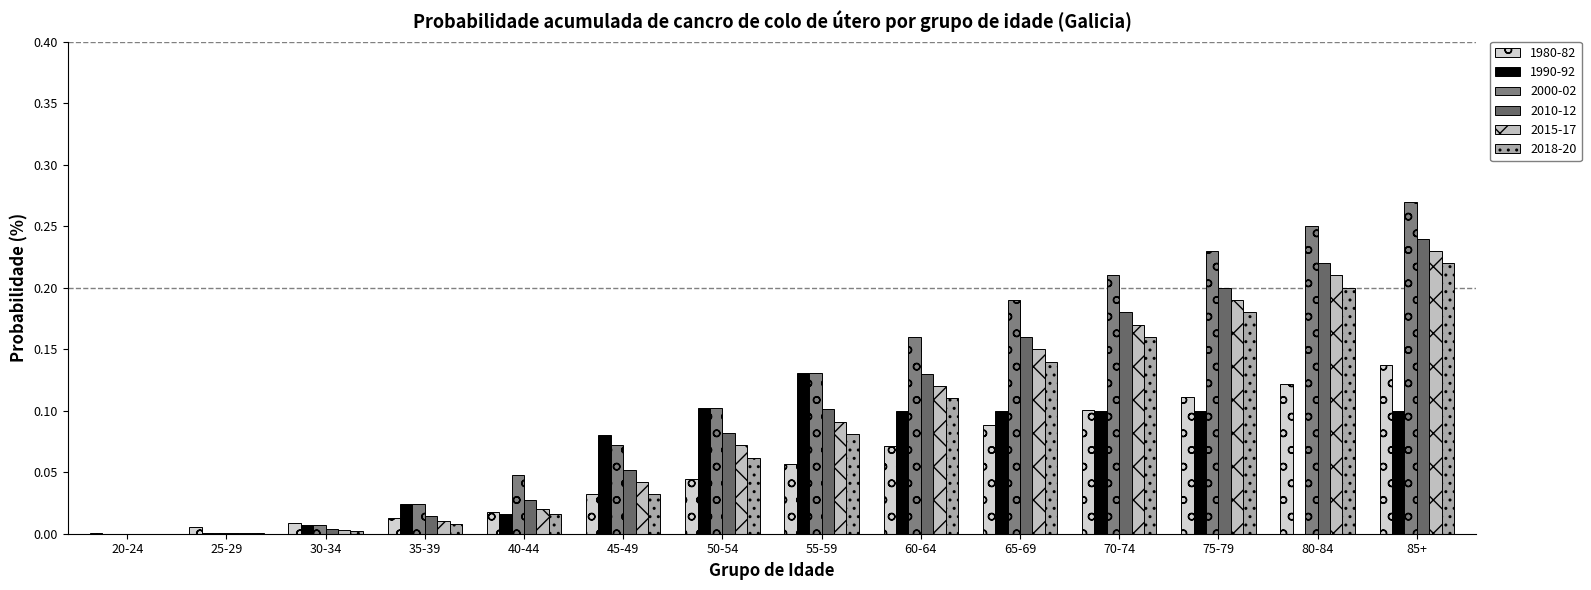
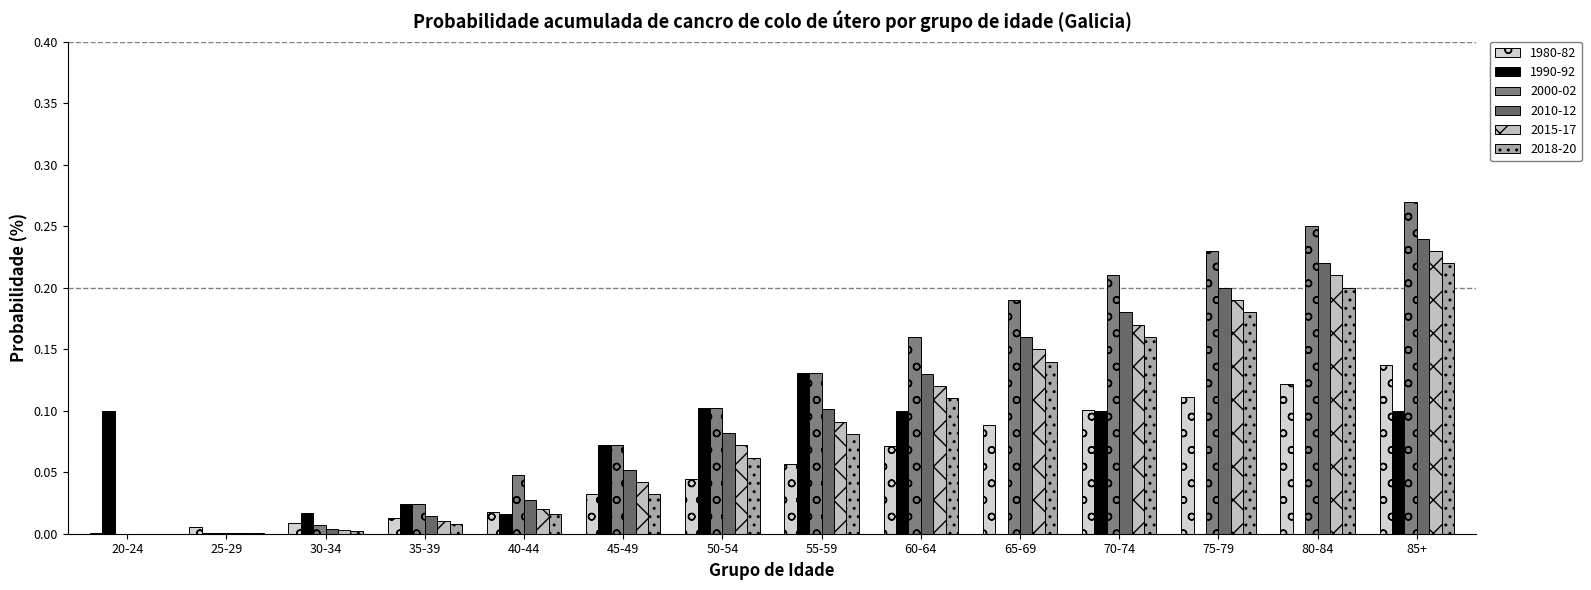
  {
    "1990-92": {
-     "20-24": 0.0,
-     "30-34": 0.007,
+     "20-24": 0.1,
+     "30-34": 0.017,
      "35-39": 0.024,
      "40-44": 0.016,
-     "45-49": 0.080,
+     "45-49": 0.072,
      "50-54": 0.102,
      "55-59": 0.131,
      "60-64": 0.100,
-     "65-69": 0.1,
+     "65-69": 0.0,
      "70-74": 0.100,
-     "75-79": 0.1,
+     "75-79": 0.0,
      "80-84": 0.000,
      "85+": 0.100
    }
  }
